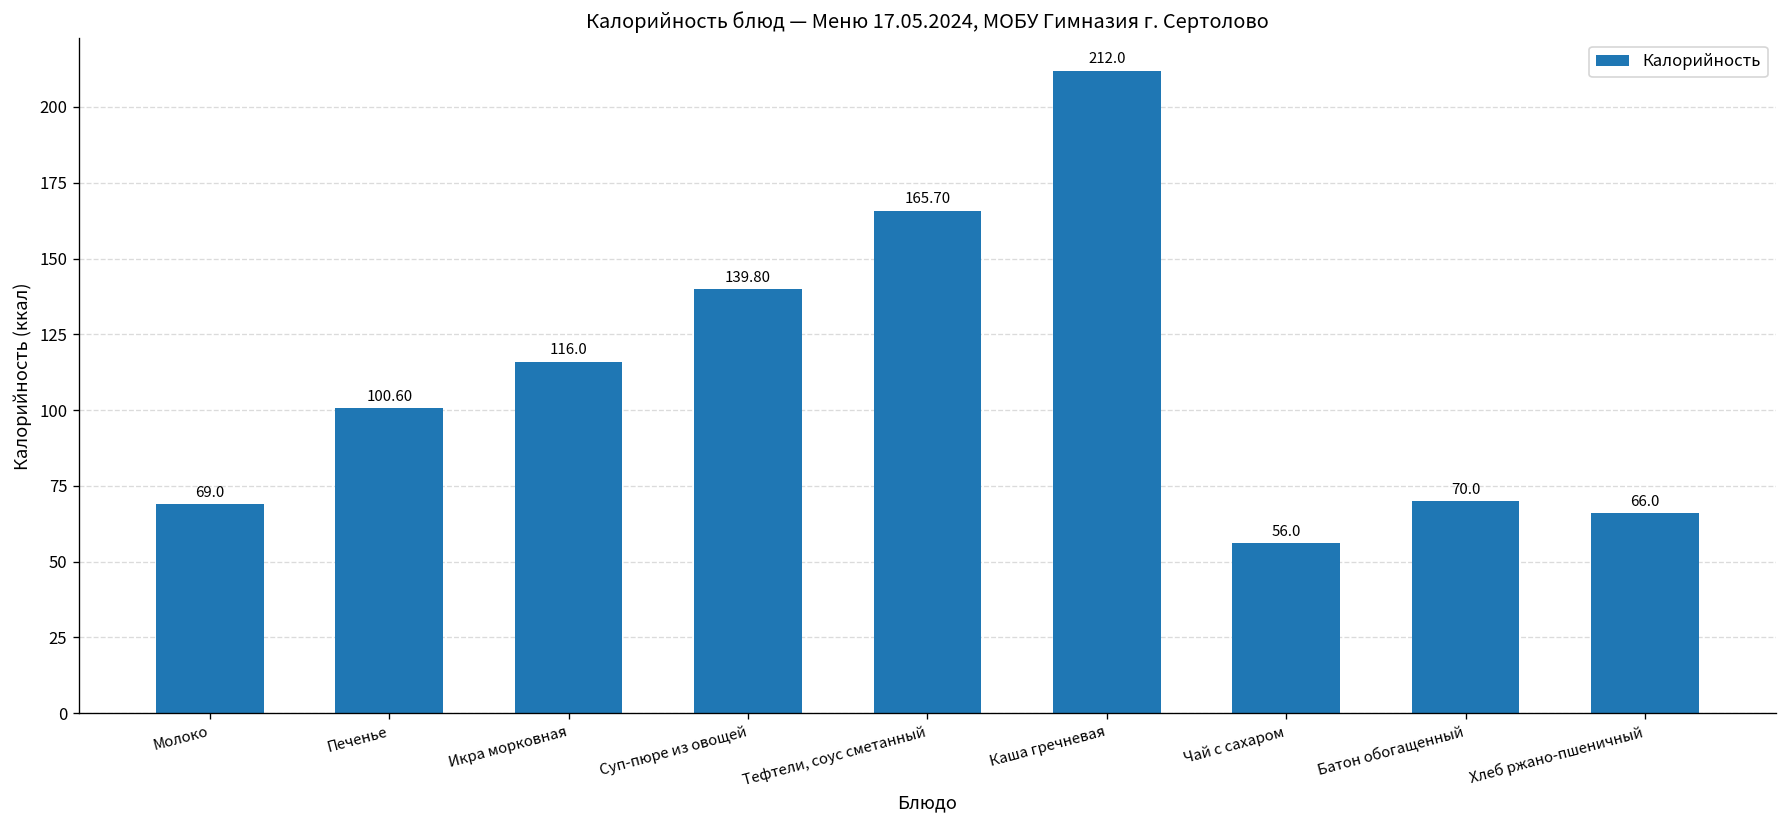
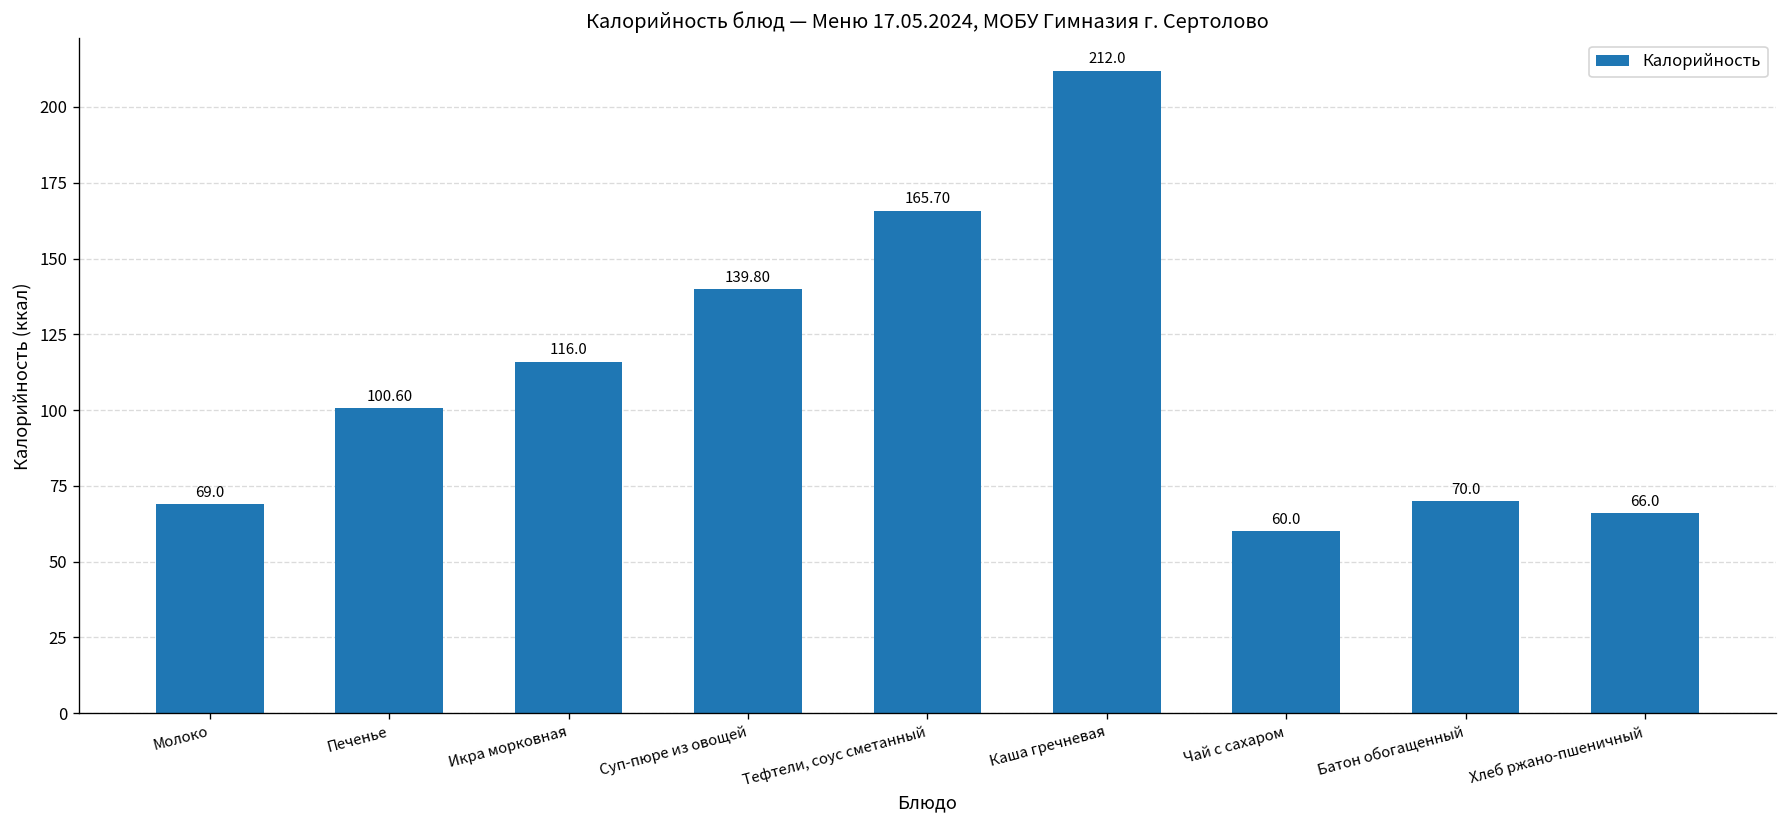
  {
    "Молоко": 69.0,
    "Печенье": 100.60,
    "Икра морковная": 116.0,
    "Суп-пюре из овощей": 139.80,
    "Тефтели, соус сметанный": 165.70,
    "Каша гречневая": 212.0,
-   "Чай с сахаром": 56.0,
+   "Чай с сахаром": 60.0,
    "Батон обогащенный": 70.0,
    "Хлеб ржано-пшеничный": 66.0
  }
